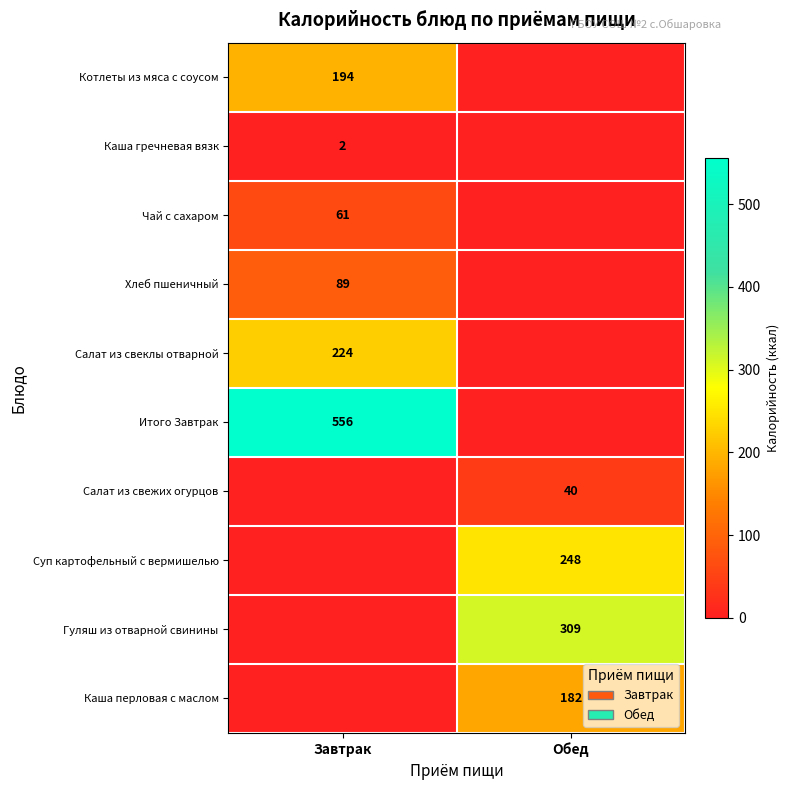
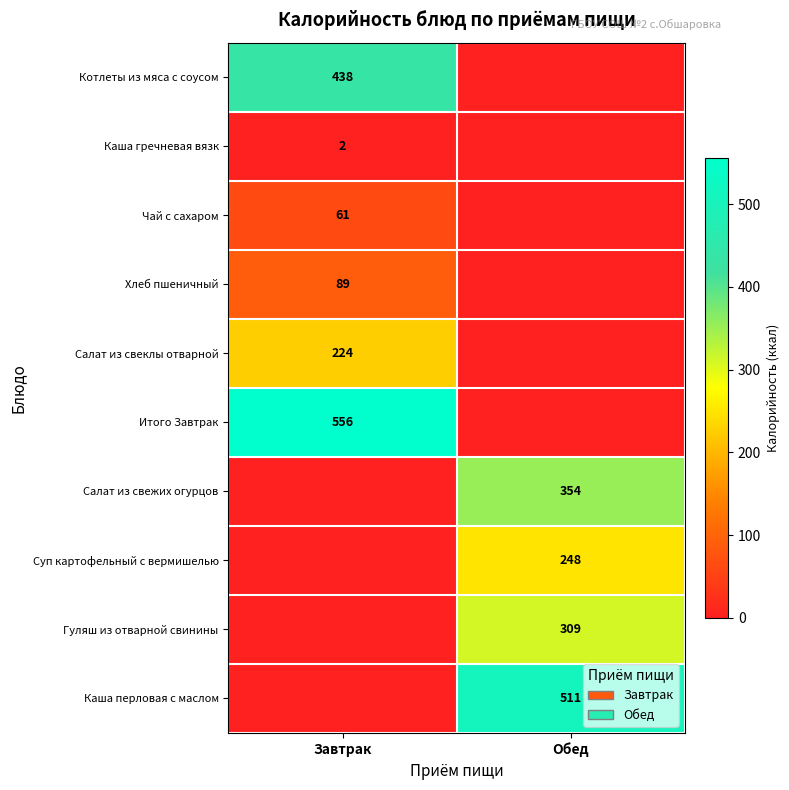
  {
    "Котлеты из мяса с соусом": {
-     "Завтрак": 194
+     "Завтрак": 438
    },
    "Каша гречневая вязк": {
      "Завтрак": 2
    },
    "Чай с сахаром": {
      "Завтрак": 61
    },
    "Хлеб пшеничный": {
      "Завтрак": 89
    },
    "Салат из свеклы отварной": {
      "Завтрак": 224
    },
    "Итого Завтрак": {
      "Завтрак": 556
    },
    "Салат из свежих огурцов": {
-     "Обед": 40
+     "Обед": 354
    },
    "Суп картофельный с вермишелью": {
      "Обед": 248
    },
    "Гуляш из отварной свинины": {
      "Обед": 309
    },
    "Каша перловая с маслом": {
-     "Обед": 182
+     "Обед": 511
    }
  }
